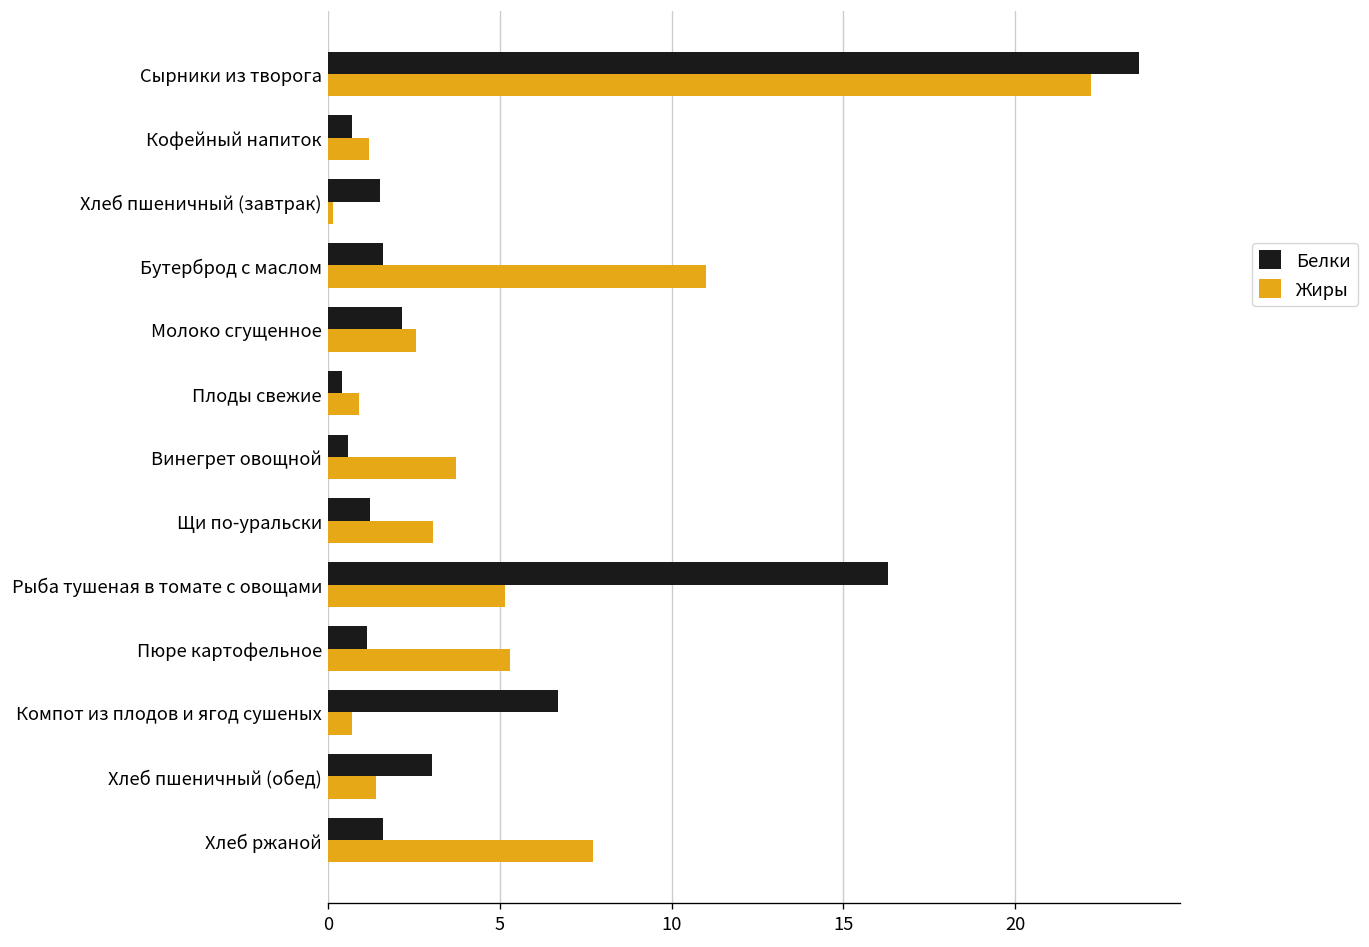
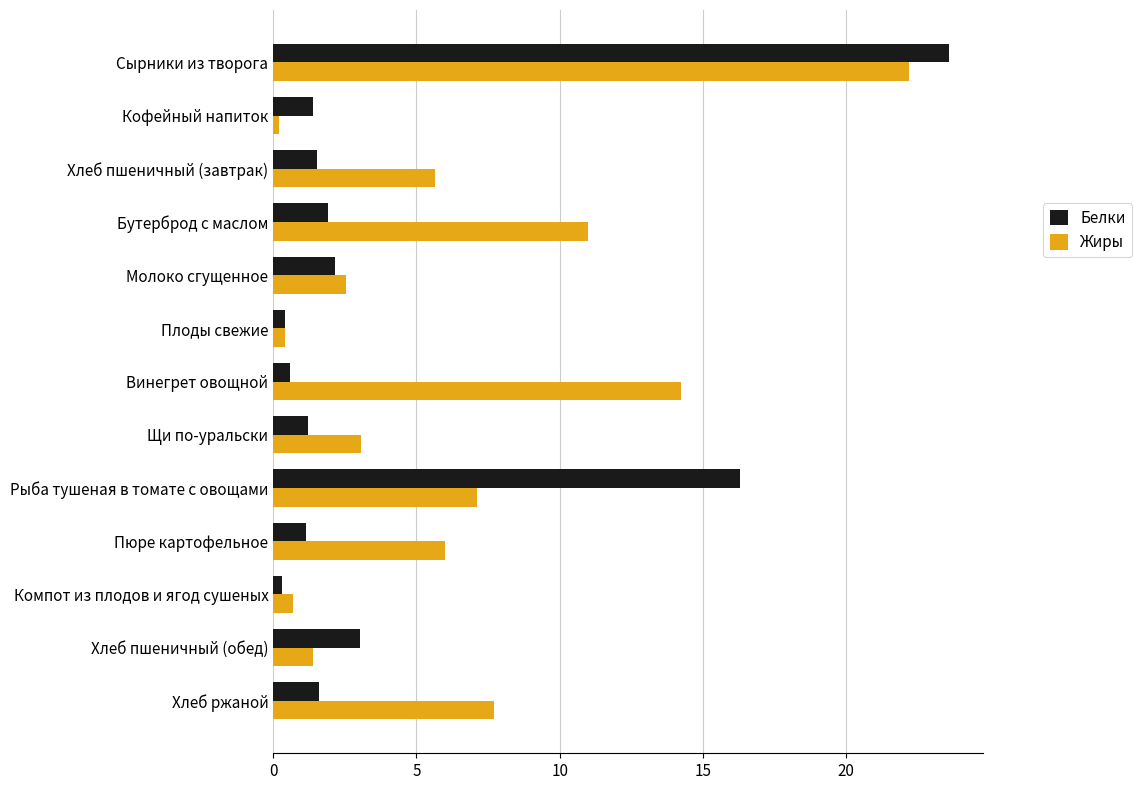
  {
    "Белки": {
      "Сырники из творога": 23.6,
-     "Кофейный напиток": 0.7,
+     "Кофейный напиток": 1.4,
      "Хлеб пшеничный (завтрак)": 1.5,
-     "Бутерброд с маслом": 1.6,
+     "Бутерброд с маслом": 1.9,
      "Молоко сгущенное": 2.2,
      "Плоды свежие": 0.4,
      "Винегрет овощной": 0.6,
      "Щи по-уральски": 1.2,
      "Рыба тушеная в томате с овощами": 16.3,
      "Пюре картофельное": 1.2,
-     "Компот из плодов и ягод сушеных": 6.7,
+     "Компот из плодов и ягод сушеных": 0.3,
      "Хлеб пшеничный (обед)": 3.0,
      "Хлеб ржаной": 1.6
    },
    "Жиры": {
      "Сырники из творога": 22.2,
-     "Кофейный напиток": 1.2,
-     "Хлеб пшеничный (завтрак)": 0.2,
+     "Кофейный напиток": 0.2,
+     "Хлеб пшеничный (завтрак)": 5.6,
      "Бутерброд с маслом": 11.0,
      "Молоко сгущенное": 2.6,
-     "Плоды свежие": 0.9,
-     "Винегрет овощной": 3.7,
+     "Плоды свежие": 0.4,
+     "Винегрет овощной": 14.2,
      "Щи по-уральски": 3.1,
-     "Рыба тушеная в томате с овощами": 5.1,
-     "Пюре картофельное": 5.3,
+     "Рыба тушеная в томате с овощами": 7.1,
+     "Пюре картофельное": 6.0,
      "Компот из плодов и ягод сушеных": 0.7,
      "Хлеб пшеничный (обед)": 1.4,
      "Хлеб ржаной": 7.7
    }
  }
